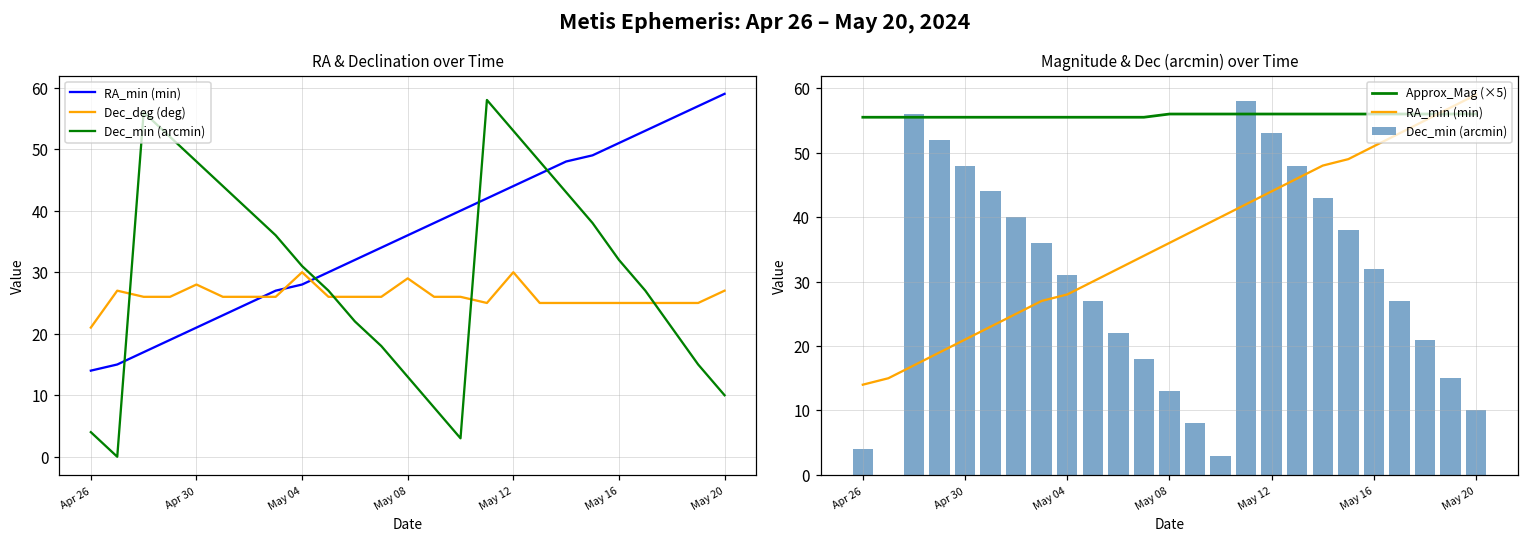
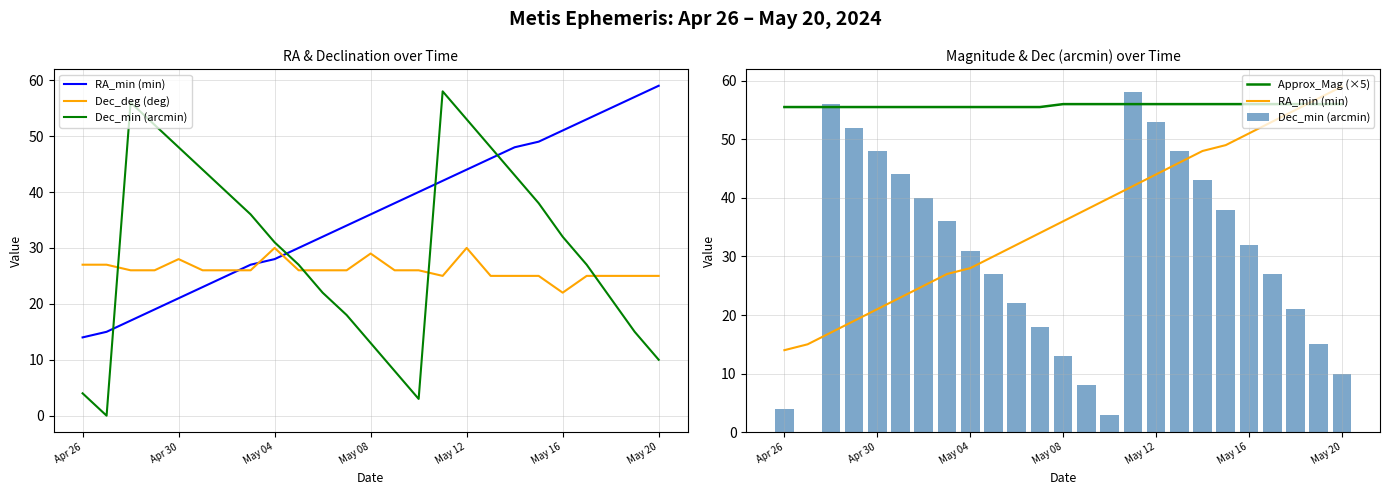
  {
    "RA & Declination over Time": {
      "Dec_deg (deg)": {
-       "Apr 26": 21,
+       "Apr 26": 27,
        "Apr 30": 28,
        "May 04": 30,
        "May 08": 29,
        "May 12": 30,
-       "May 16": 25,
-       "May 20": 27
+       "May 16": 22,
+       "May 20": 25
      }
    },
    "Magnitude & Dec (arcmin) over Time": {
      "Approx_Mag (×5)": {
        "Apr 26": 56,
        "Apr 30": 56,
        "May 04": 56,
        "May 08": 56,
        "May 12": 56
      },
      "Dec_min (arcmin)": {
        "Apr 26": 4,
        "Apr 30": 48,
        "May 04": 31,
        "May 08": 13,
        "May 12": 53,
        "May 16": 32,
        "May 20": 10
      },
      "RA_min (min)": {
        "Apr 26": 14,
        "Apr 30": 21,
        "May 04": 28,
        "May 08": 36,
        "May 12": 44,
        "May 16": 51
      }
    }
  }
